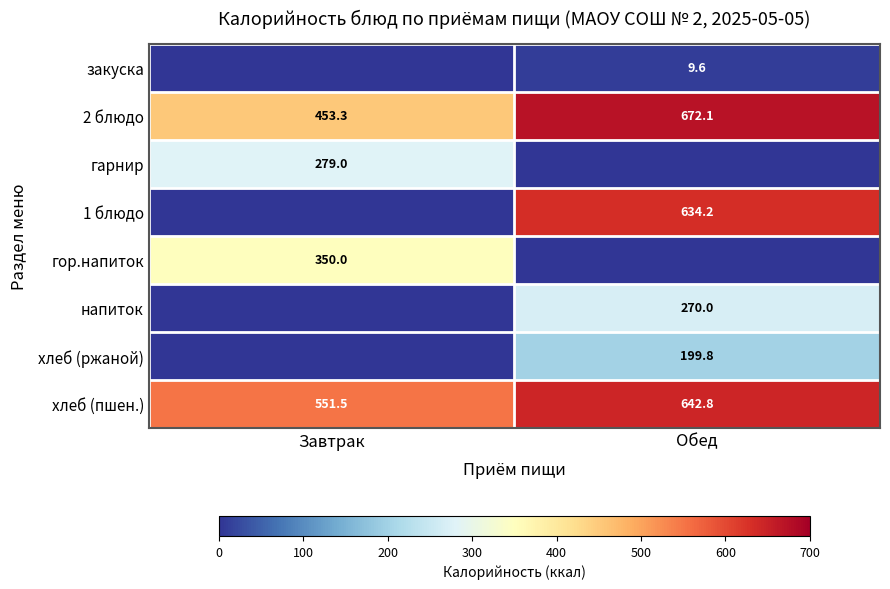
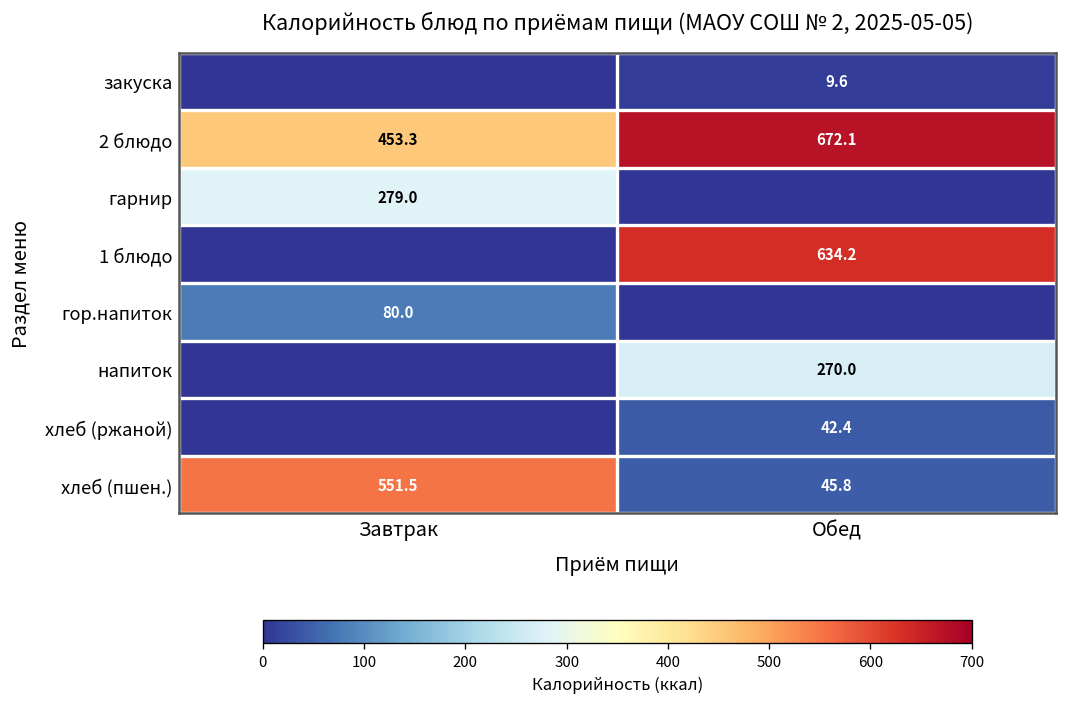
  {
    "закуска": {
      "Обед": 9.6
    },
    "2 блюдо": {
      "Завтрак": 453.3,
      "Обед": 672.1
    },
    "гарнир": {
      "Завтрак": 279.0
    },
    "1 блюдо": {
      "Обед": 634.2
    },
    "гор.напиток": {
-     "Завтрак": 350.0
+     "Завтрак": 80.0
    },
    "напиток": {
      "Обед": 270.0
    },
    "хлеб (ржаной)": {
-     "Обед": 199.8
+     "Обед": 42.4
    },
    "хлеб (пшен.)": {
      "Завтрак": 551.5,
-     "Обед": 642.8
+     "Обед": 45.8
    }
  }
